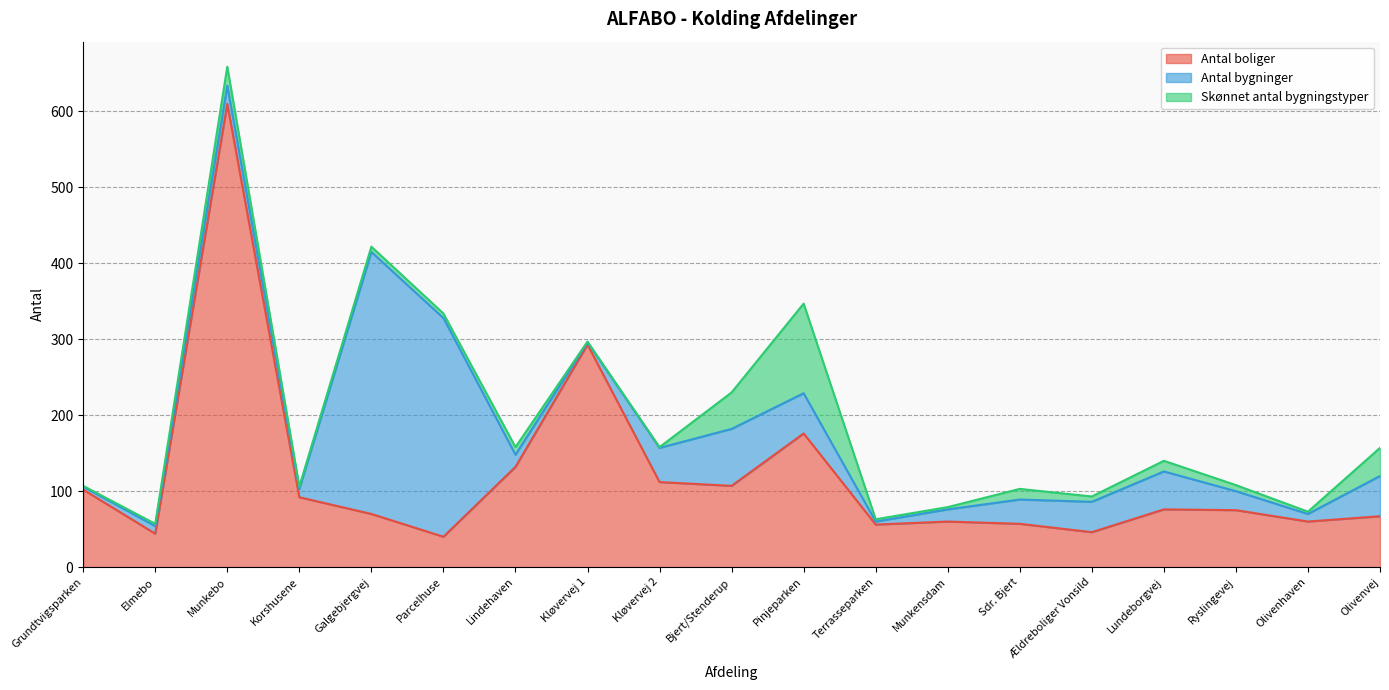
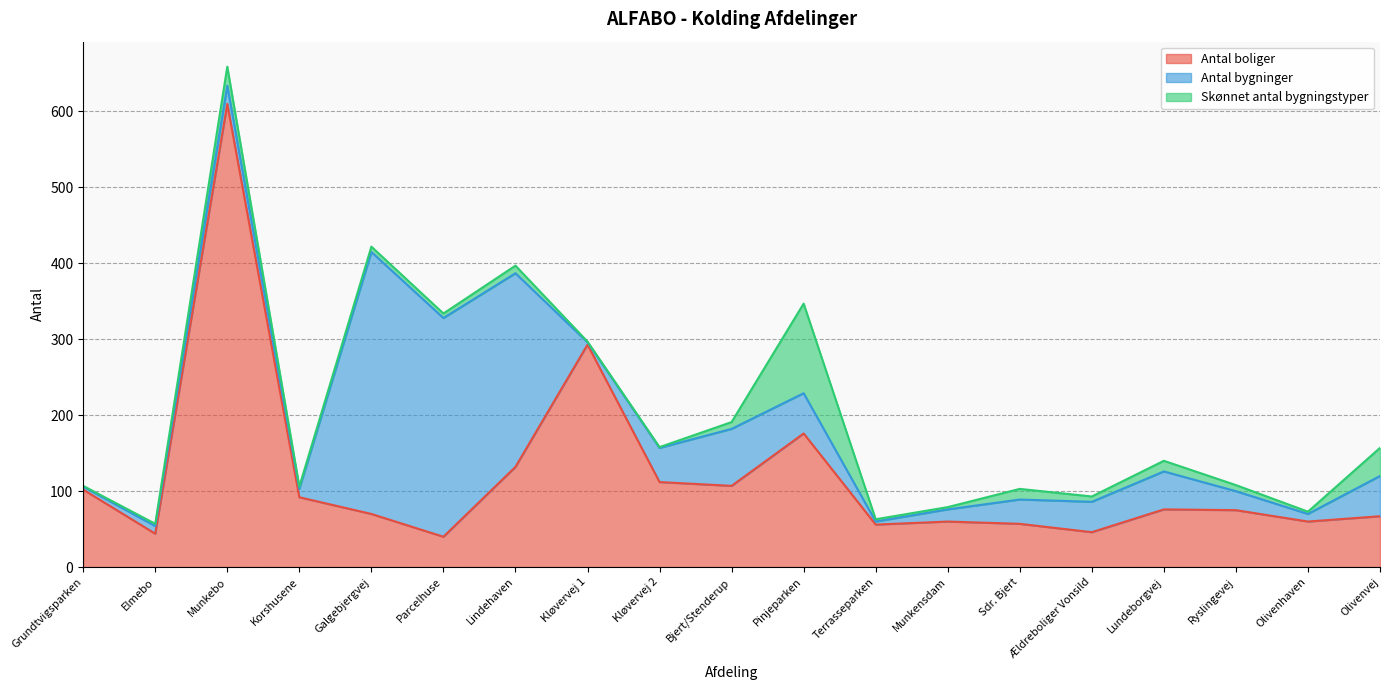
  {
    "Antal boliger": {
      "Grundtvigsparken": 100,
      "Elmebo": 40,
      "Munkebo": 610,
      "Korshusene": 90,
      "Galgebjergvej": 70,
      "Parcelhuse": 40,
      "Lindehaven": 130,
      "Kløvervej 2": 110,
      "Bjert/Stenderup": 110,
      "Pinjeparken": 180,
      "Terrasseparken": 60,
      "Munkensdam": 60,
      "Sdr. Bjert": 60,
      "Ældreboliger Vonsild": 50,
      "Lundeborgvej": 80,
      "Ryslingevej": 80,
      "Olivenhaven": 60,
      "Olivenvej": 70
    },
    "Antal bygninger": {
      "Munkebo": 20,
      "Galgebjergvej": 350,
      "Parcelhuse": 290,
-     "Lindehaven": 20,
+     "Lindehaven": 260,
      "Bjert/Stenderup": 80,
      "Pinjeparken": 50,
      "Sdr. Bjert": 30,
      "Ældreboliger Vonsild": 40,
      "Lundeborgvej": 50,
      "Ryslingevej": 30,
      "Olivenvej": 50
    },
    "Skønnet antal bygningstyper": {
      "Munkebo": 30,
      "Galgebjergvej": 10,
      "Parcelhuse": 10,
      "Lindehaven": 10,
-     "Bjert/Stenderup": 50,
+     "Bjert/Stenderup": 10,
      "Pinjeparken": 120,
      "Sdr. Bjert": 10,
      "Ældreboliger Vonsild": 10,
      "Lundeborgvej": 10,
      "Ryslingevej": 10,
      "Olivenvej": 40
    }
  }
